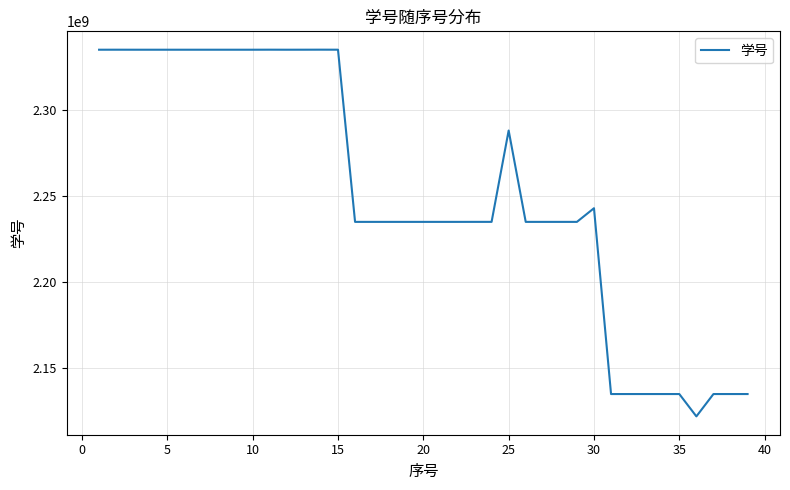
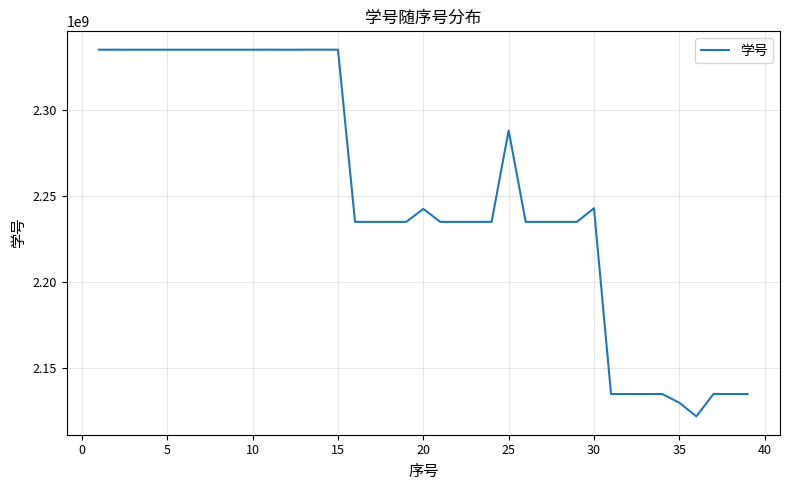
  {
    "5": 2335000000,
    "10": 2335000000,
    "15": 2335000000,
-   "20": 2235000000,
+   "20": 2243000000,
    "25": 2288000000,
    "30": 2243000000,
-   "35": 2135000000
+   "35": 2130000000
  }
